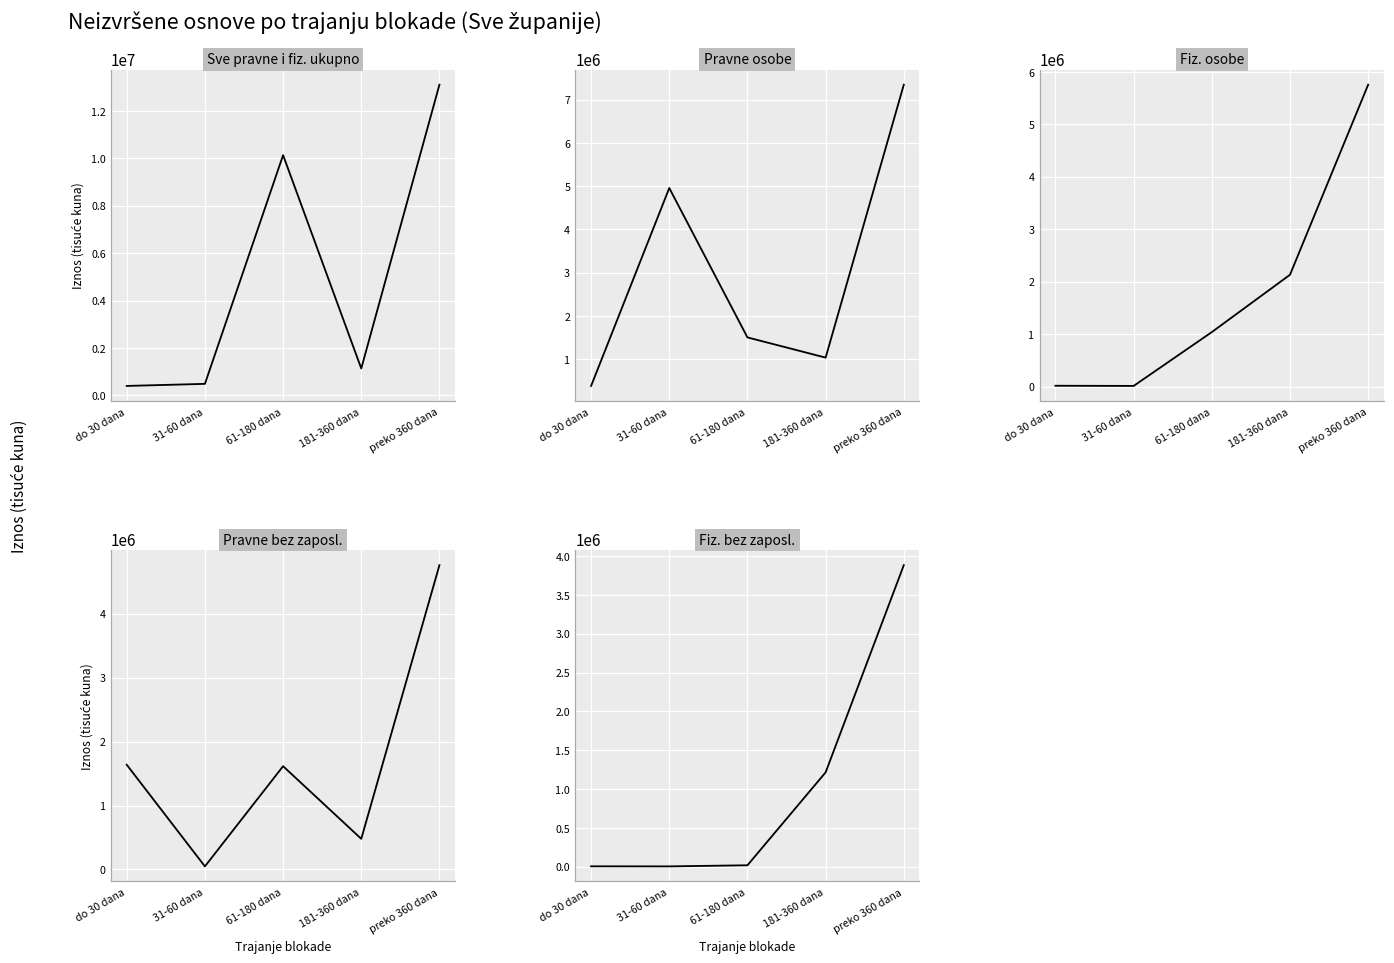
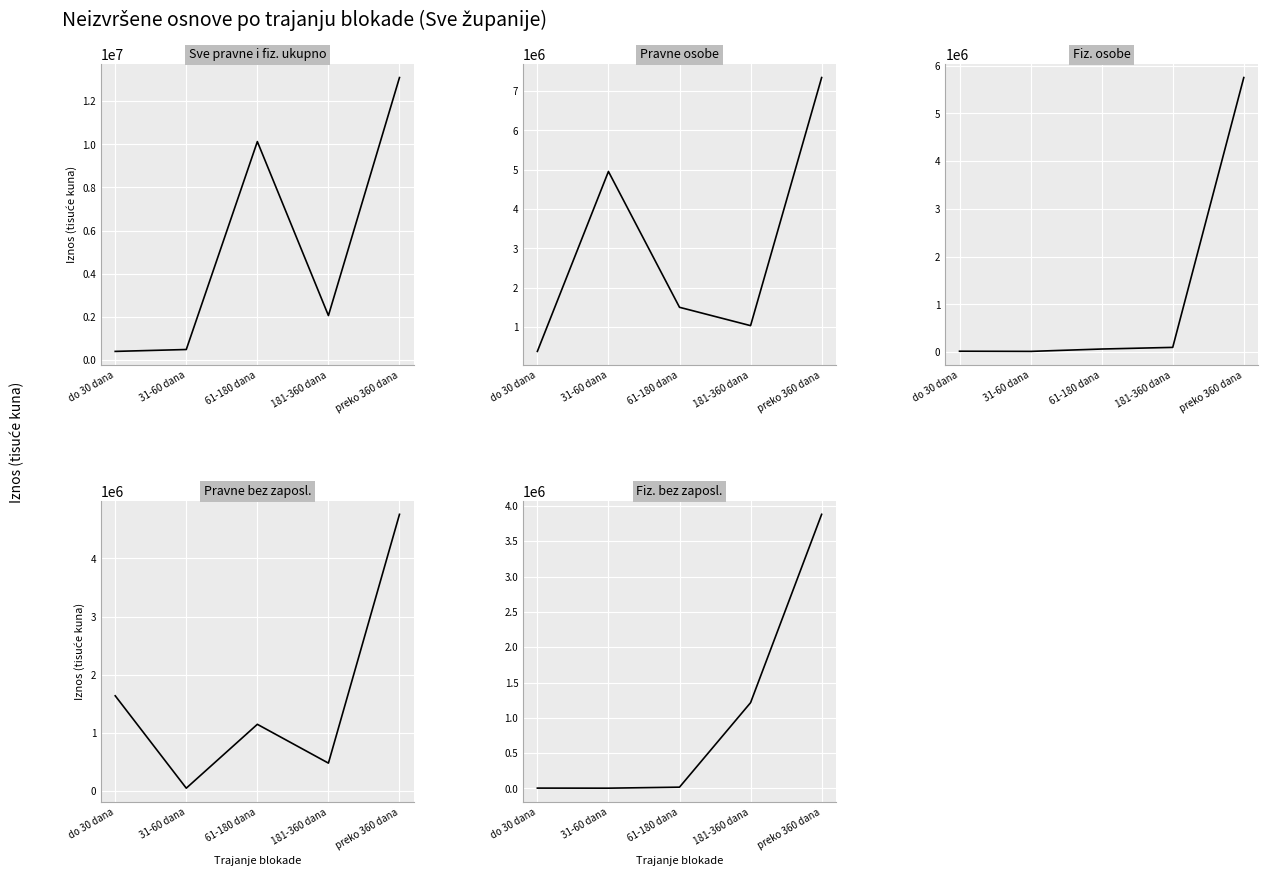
  {
    "Sve pravne i fiz. ukupno": {
      "do 30 dana": 400000,
      "31-60 dana": 500000,
      "61-180 dana": 10100000,
-     "181-360 dana": 1100000,
+     "181-360 dana": 2100000,
      "preko 360 dana": 13100000
    },
    "Pravne osobe": {
      "do 30 dana": 400000,
      "31-60 dana": 5000000,
      "61-180 dana": 1500000,
      "181-360 dana": 1000000,
      "preko 360 dana": 7300000
    },
    "Fiz. osobe": {
      "do 30 dana": 0,
      "31-60 dana": 0,
-     "61-180 dana": 1000000,
-     "181-360 dana": 2100000,
+     "61-180 dana": 100000,
+     "181-360 dana": 100000,
      "preko 360 dana": 5800000
    },
    "Pravne bez zaposl.": {
      "do 30 dana": 1600000,
      "31-60 dana": 0,
-     "61-180 dana": 1600000,
+     "61-180 dana": 1100000,
      "181-360 dana": 500000,
      "preko 360 dana": 4800000
    },
    "Fiz. bez zaposl.": {
      "do 30 dana": 0,
      "31-60 dana": 0,
      "61-180 dana": 0,
      "181-360 dana": 1200000,
      "preko 360 dana": 3900000
    }
  }
